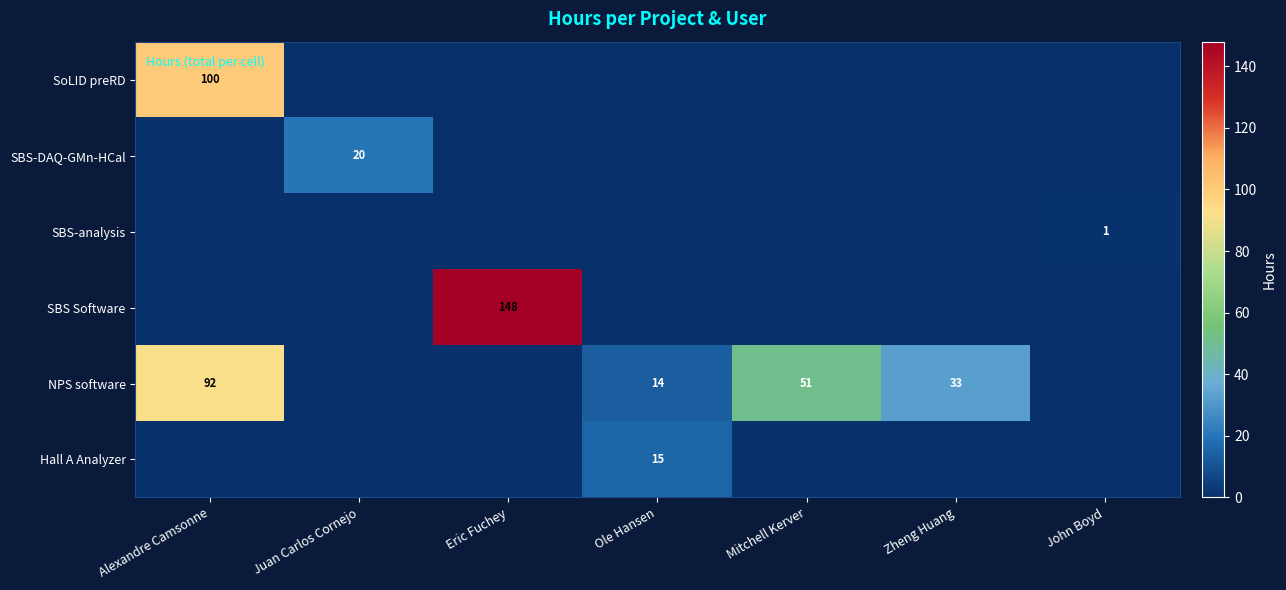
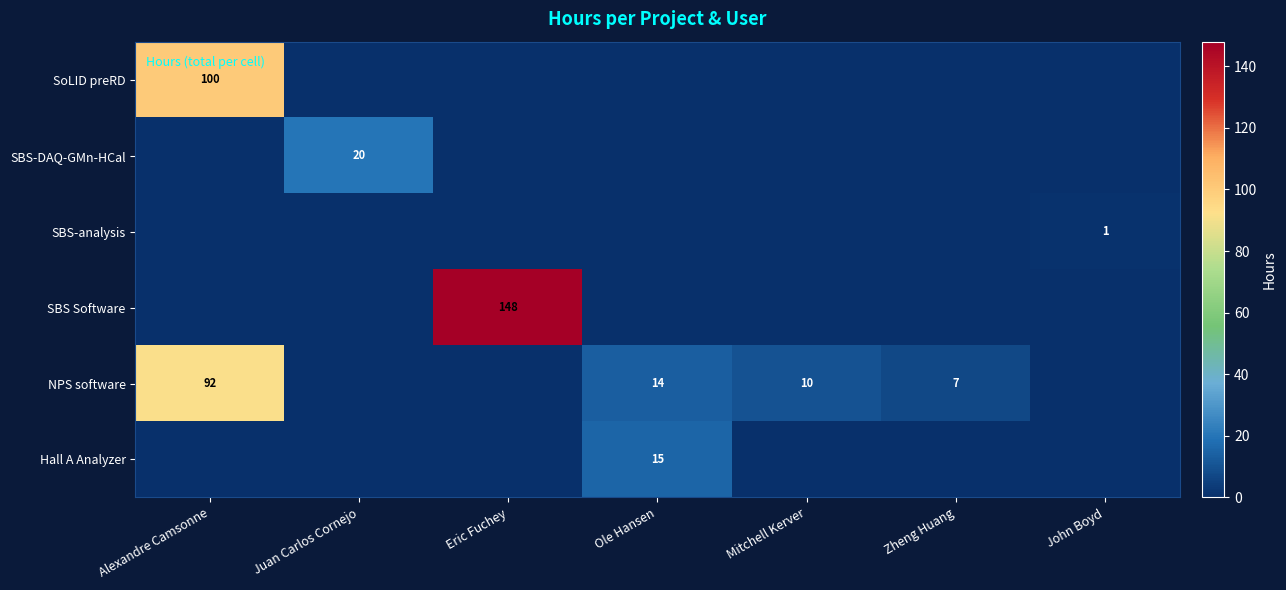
  {
    "SBS-DAQ-GMn-HCal": {
      "Juan Carlos Cornejo": 20
    },
    "SBS-analysis": {
      "John Boyd": 1
    },
    "SBS Software": {
      "Eric Fuchey": 148
    },
    "NPS software": {
      "Alexandre Camsonne": 92,
      "Ole Hansen": 14,
-     "Mitchell Kerver": 51,
-     "Zheng Huang": 33
+     "Mitchell Kerver": 10,
+     "Zheng Huang": 7
    },
    "Hall A Analyzer": {
      "Ole Hansen": 15
    }
  }
